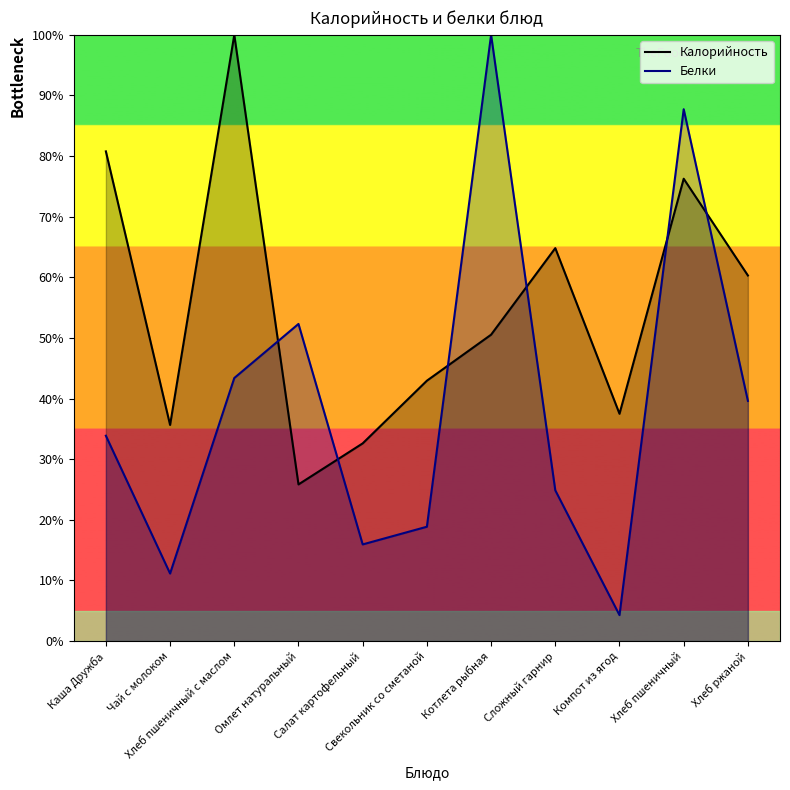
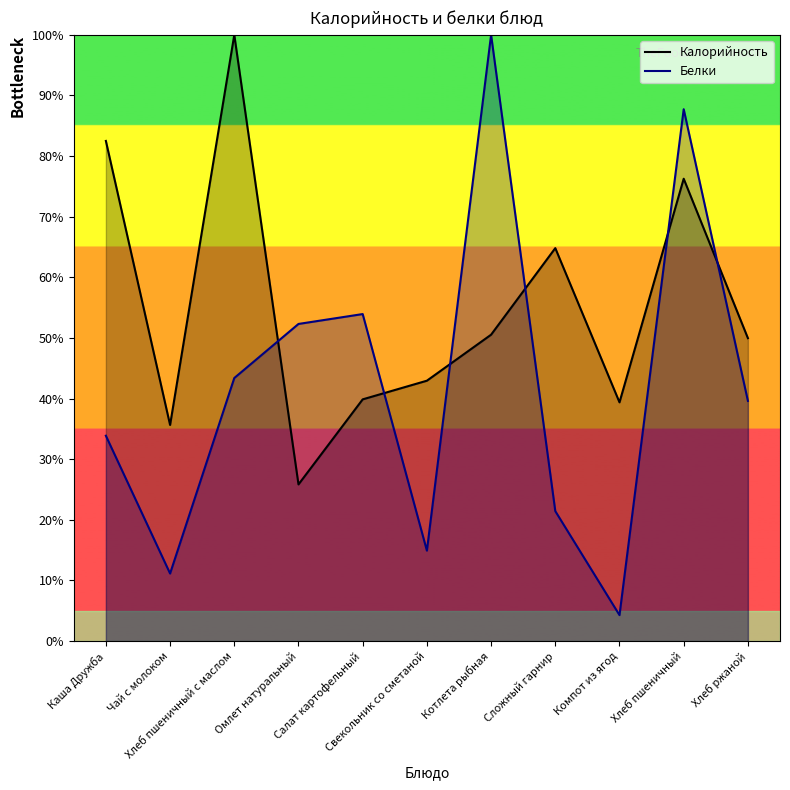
  {
    "Калорийность": {
-     "Каша Дружба": "81%",
+     "Каша Дружба": "83%",
      "Чай с молоком": "36%",
      "Хлеб пшеничный с маслом": "100%",
      "Омлет натуральный": "26%",
-     "Салат картофельный": "33%",
+     "Салат картофельный": "40%",
      "Свекольник со сметаной": "43%",
      "Котлета рыбная": "51%",
      "Сложный гарнир": "65%",
-     "Компот из ягод": "37%",
+     "Компот из ягод": "39%",
      "Хлеб пшеничный": "76%",
-     "Хлеб ржаной": "60%"
+     "Хлеб ржаной": "50%"
    },
    "Белки": {
      "Каша Дружба": "34%",
      "Чай с молоком": "11%",
      "Хлеб пшеничный с маслом": "43%",
      "Омлет натуральный": "52%",
-     "Салат картофельный": "16%",
-     "Свекольник со сметаной": "19%",
+     "Салат картофельный": "54%",
+     "Свекольник со сметаной": "15%",
      "Котлета рыбная": "100%",
-     "Сложный гарнир": "25%",
+     "Сложный гарнир": "21%",
      "Хлеб пшеничный": "88%",
      "Хлеб ржаной": "40%"
    }
  }
